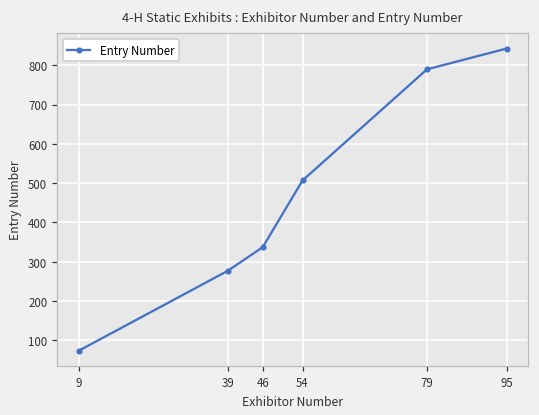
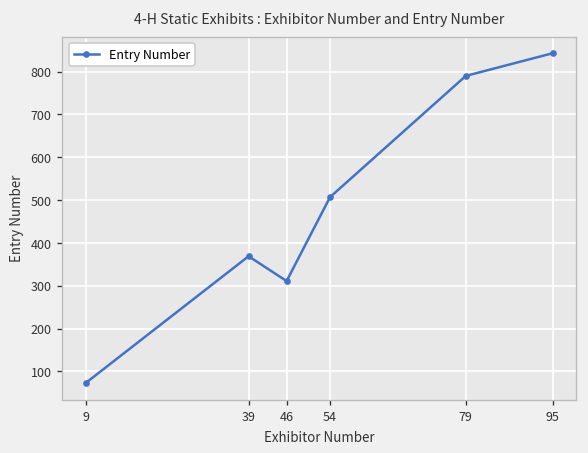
  {
    "9": 70,
-   "39": 280,
-   "46": 340,
+   "39": 370,
+   "46": 310,
    "54": 510,
    "79": 790,
    "95": 840
  }
